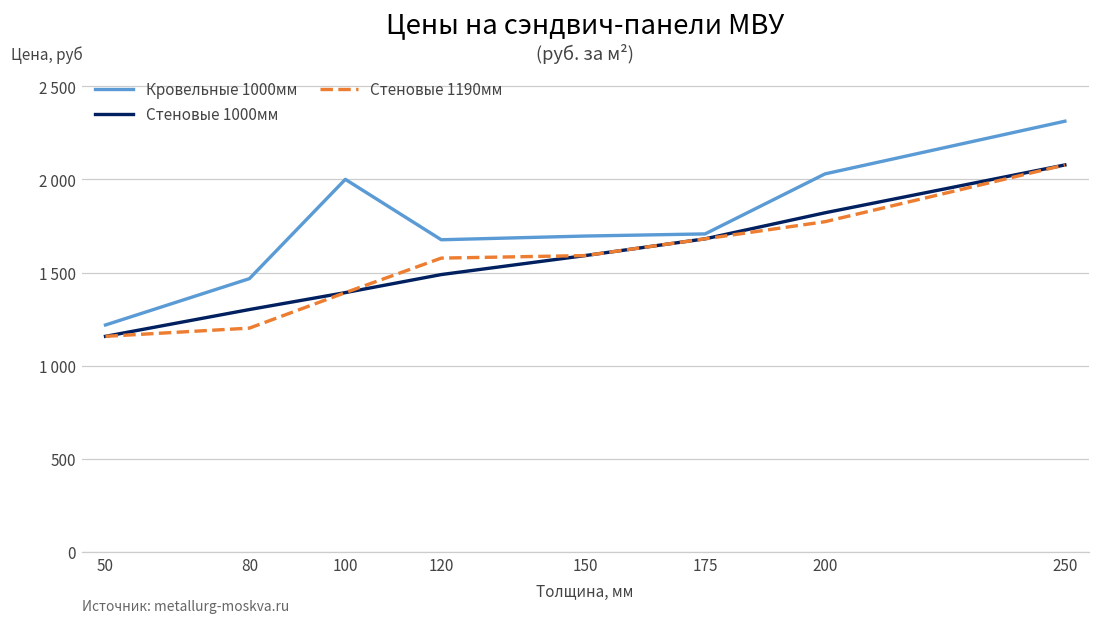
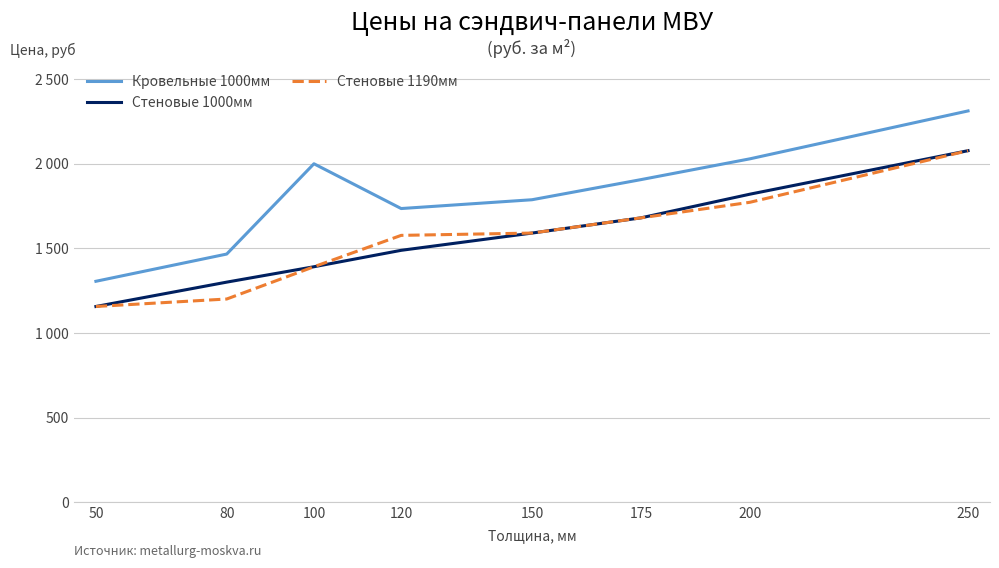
  {
    "Кровельные 1000мм": {
-     "50": 1220,
+     "50": 1310,
      "80": 1470,
      "100": 2000,
-     "120": 1680,
-     "150": 1700,
-     "175": 1710,
+     "120": 1740,
+     "150": 1790,
+     "175": 1910,
      "200": 2030,
      "250": 2310
    },
    "Стеновые 1000мм": {
      "80": 1300,
      "120": 1490,
      "200": 1820
    },
    "Стеновые 1190мм": {
      "80": 1200,
      "120": 1580,
      "200": 1770
    }
  }
